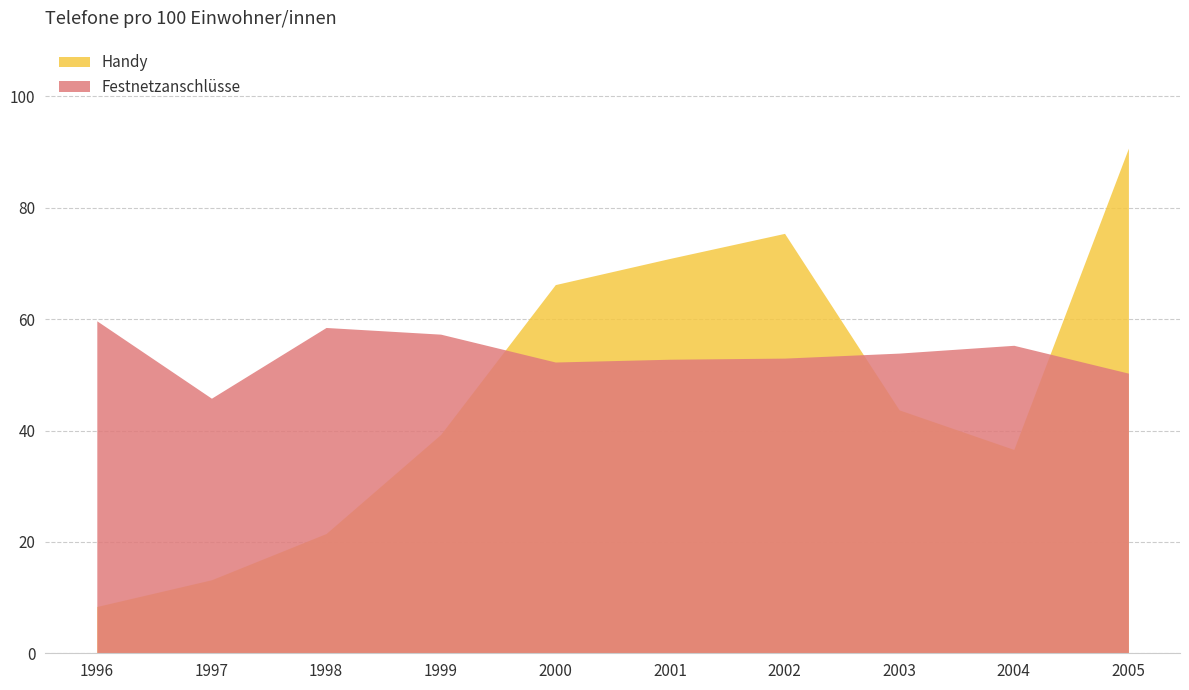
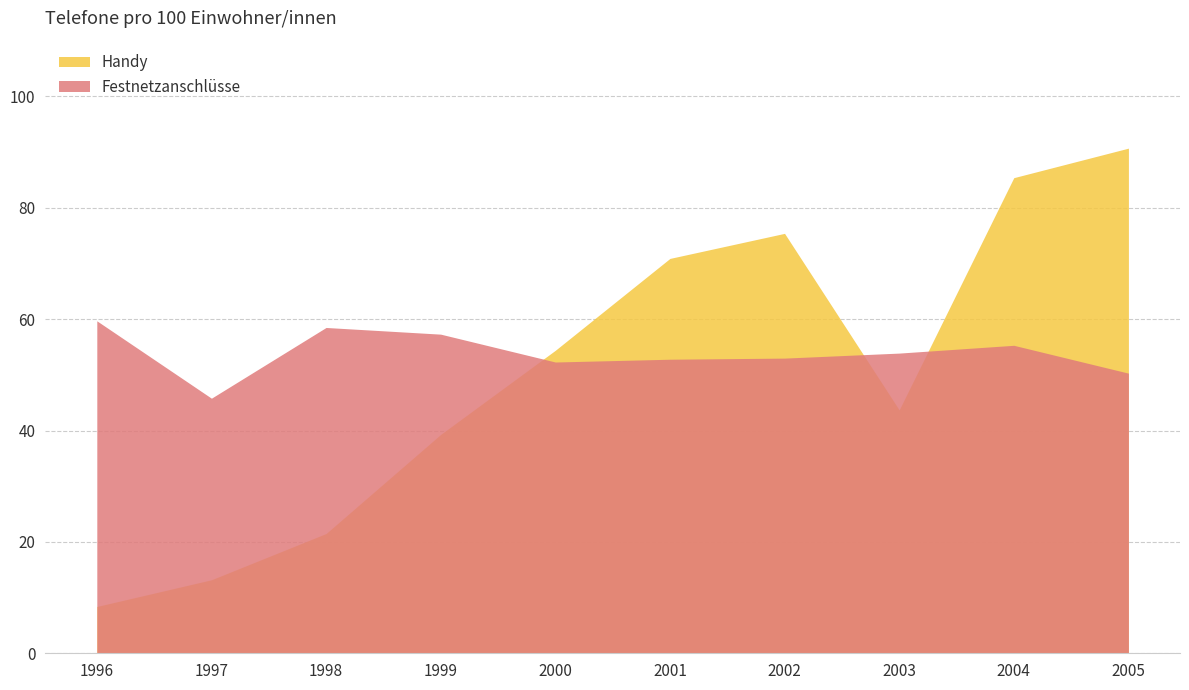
  {
    "Handy": {
      "1996": 8,
      "1997": 13,
      "1998": 22,
      "1999": 39,
-     "2000": 66,
+     "2000": 54,
      "2001": 71,
      "2002": 75,
      "2003": 44,
-     "2004": 37,
+     "2004": 85,
      "2005": 91
    },
    "Festnetzanschlüsse": {
      "1996": 60,
      "1997": 46,
      "1998": 59,
      "1999": 57,
      "2000": 52,
      "2001": 53,
      "2002": 53,
      "2003": 54,
      "2004": 55,
      "2005": 50
    }
  }
